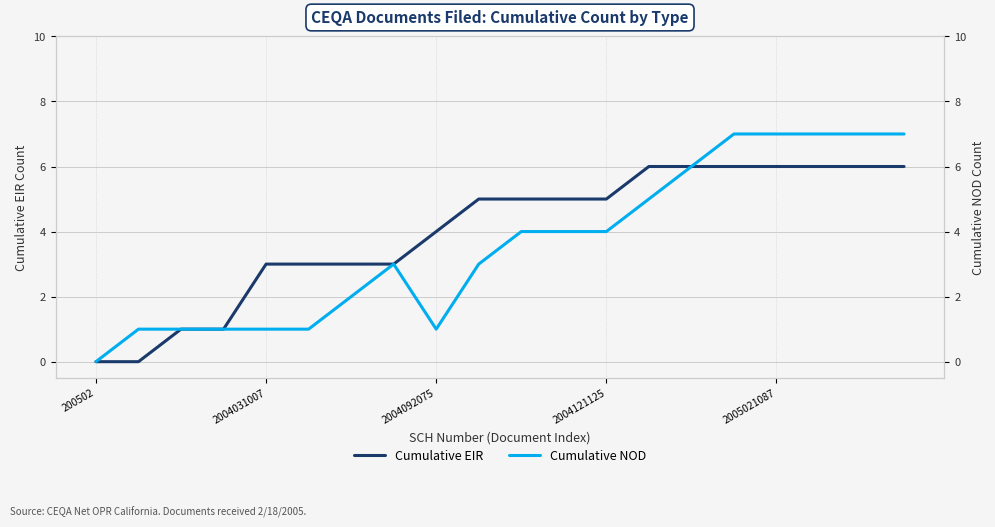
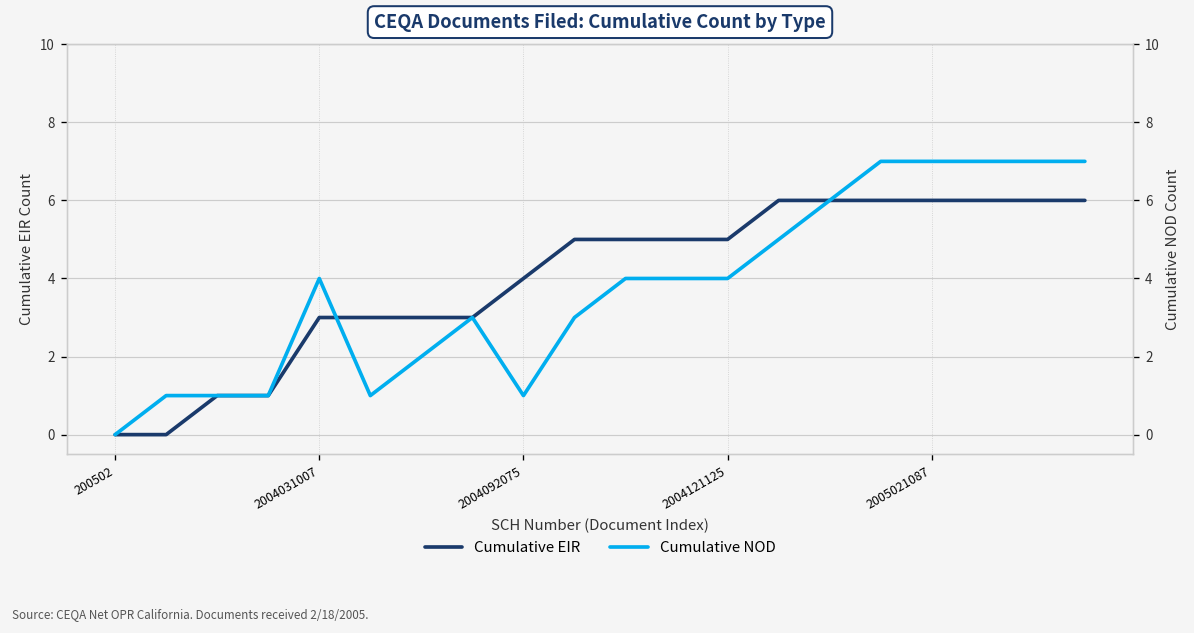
  {
    "Cumulative EIR": {
      "200502": 0.0,
      "2004031007": 3.0,
      "2004092075": 4.0,
      "2004121125": 5.0,
      "2005021087": 6.0
    },
    "Cumulative NOD": {
      "200502": 0,
-     "2004031007": 1,
+     "2004031007": 4,
      "2004092075": 1,
      "2004121125": 4,
      "2005021087": 7
    }
  }
